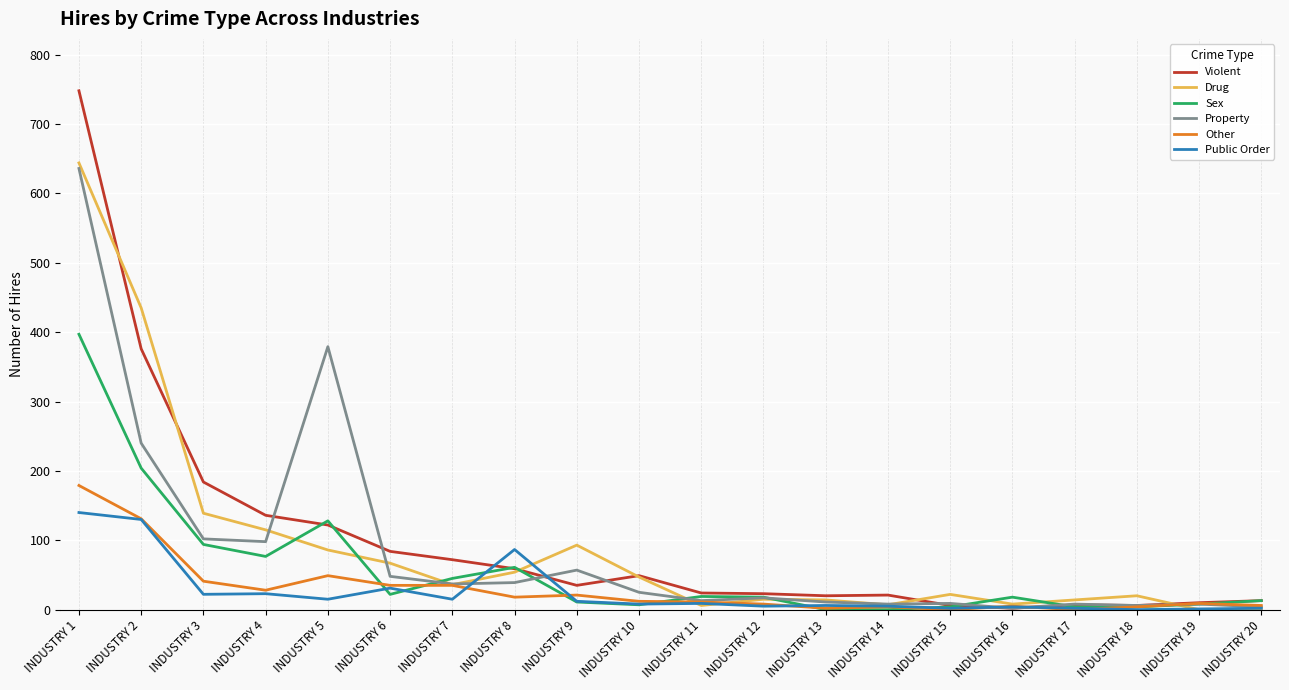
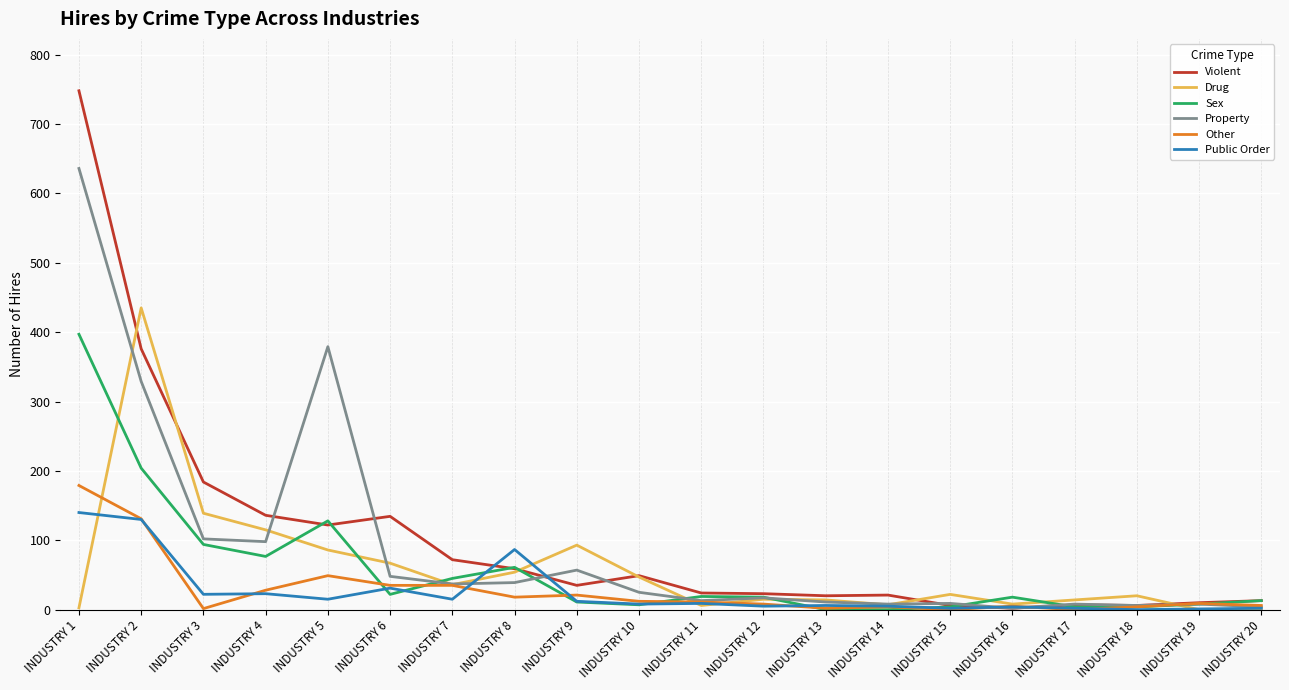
  {
    "Violent": {
      "INDUSTRY 1": 750,
      "INDUSTRY 2": 380,
      "INDUSTRY 3": 180,
      "INDUSTRY 4": 140,
      "INDUSTRY 5": 120,
-     "INDUSTRY 6": 80,
+     "INDUSTRY 6": 130,
      "INDUSTRY 7": 70,
      "INDUSTRY 9": 40,
      "INDUSTRY 11": 20,
      "INDUSTRY 12": 20,
      "INDUSTRY 13": 20,
      "INDUSTRY 14": 20
    },
    "Drug": {
-     "INDUSTRY 1": 640,
+     "INDUSTRY 1": 0,
      "INDUSTRY 2": 440,
      "INDUSTRY 3": 140,
      "INDUSTRY 4": 120,
      "INDUSTRY 5": 90,
      "INDUSTRY 6": 70,
      "INDUSTRY 8": 50,
      "INDUSTRY 9": 90,
      "INDUSTRY 15": 20,
      "INDUSTRY 17": 10,
      "INDUSTRY 18": 20
    },
    "Sex": {
      "INDUSTRY 1": 400,
      "INDUSTRY 2": 200,
      "INDUSTRY 3": 90,
      "INDUSTRY 4": 80,
      "INDUSTRY 5": 130,
      "INDUSTRY 6": 20,
      "INDUSTRY 7": 50,
      "INDUSTRY 11": 20,
      "INDUSTRY 14": 0,
      "INDUSTRY 16": 20
    },
    "Property": {
      "INDUSTRY 1": 640,
-     "INDUSTRY 2": 240,
+     "INDUSTRY 2": 330,
      "INDUSTRY 3": 100,
      "INDUSTRY 4": 100,
      "INDUSTRY 5": 380,
      "INDUSTRY 6": 50,
      "INDUSTRY 8": 40,
      "INDUSTRY 9": 60,
      "INDUSTRY 10": 30
    },
    "Other": {
      "INDUSTRY 1": 180,
-     "INDUSTRY 3": 40,
+     "INDUSTRY 3": 0,
      "INDUSTRY 4": 30,
      "INDUSTRY 5": 50,
      "INDUSTRY 6": 40,
      "INDUSTRY 8": 20,
      "INDUSTRY 9": 20,
      "INDUSTRY 10": 10
    },
    "Public Order": {
      "INDUSTRY 1": 140,
      "INDUSTRY 3": 20,
      "INDUSTRY 4": 20,
      "INDUSTRY 5": 20,
      "INDUSTRY 6": 30,
      "INDUSTRY 7": 20,
      "INDUSTRY 8": 90,
      "INDUSTRY 13": 10,
      "INDUSTRY 18": 0
    }
  }
